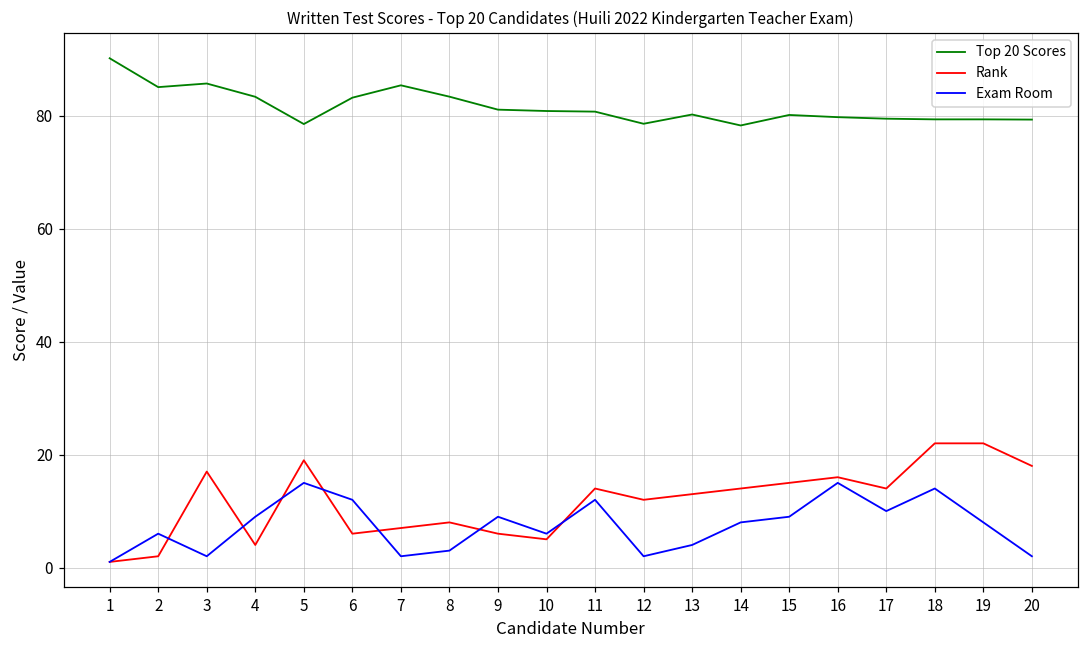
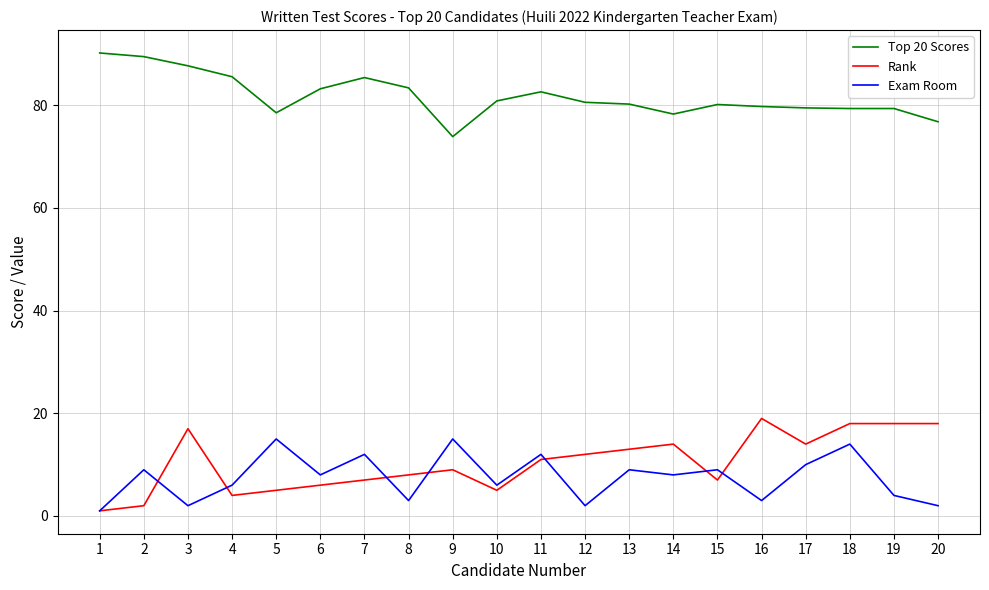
  {
    "Top 20 Scores": {
      "1": 90,
-     "2": 85,
-     "3": 86,
-     "4": 83,
+     "2": 89,
+     "3": 88,
+     "4": 86,
      "5": 79,
      "6": 83,
      "7": 85,
      "8": 83,
-     "9": 81,
+     "9": 74,
      "10": 81,
-     "11": 81,
-     "12": 79,
+     "11": 83,
+     "12": 81,
      "13": 80,
      "14": 78,
      "15": 80,
      "16": 80,
      "17": 80,
      "18": 79,
      "19": 79,
-     "20": 79
+     "20": 77
    },
    "Rank": {
      "2": 2,
      "3": 17,
      "4": 4,
-     "5": 19,
+     "5": 5,
      "6": 6,
      "7": 7,
      "8": 8,
-     "9": 6,
+     "9": 9,
      "10": 5,
-     "11": 14,
+     "11": 11,
      "12": 12,
      "13": 13,
      "14": 14,
-     "15": 15,
-     "16": 16,
+     "15": 7,
+     "16": 19,
      "17": 14,
-     "18": 22,
-     "19": 22,
+     "18": 18,
+     "19": 18,
      "20": 18
    },
    "Exam Room": {
-     "2": 6,
+     "2": 9,
      "3": 2,
-     "4": 9,
+     "4": 6,
      "5": 15,
-     "6": 12,
-     "7": 2,
+     "6": 8,
+     "7": 12,
      "8": 3,
-     "9": 9,
+     "9": 15,
      "10": 6,
      "11": 12,
      "12": 2,
-     "13": 4,
+     "13": 9,
      "14": 8,
      "15": 9,
-     "16": 15,
+     "16": 3,
      "17": 10,
      "18": 14,
-     "19": 8,
+     "19": 4,
      "20": 2
    }
  }
